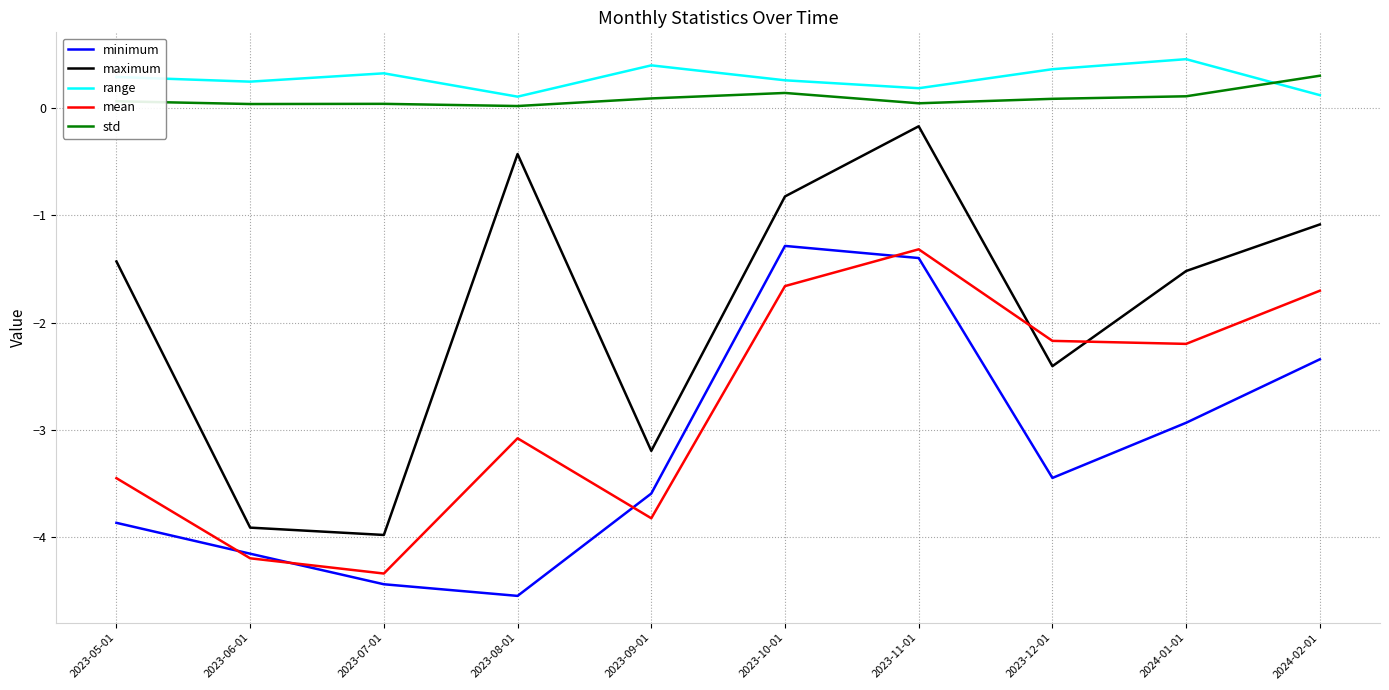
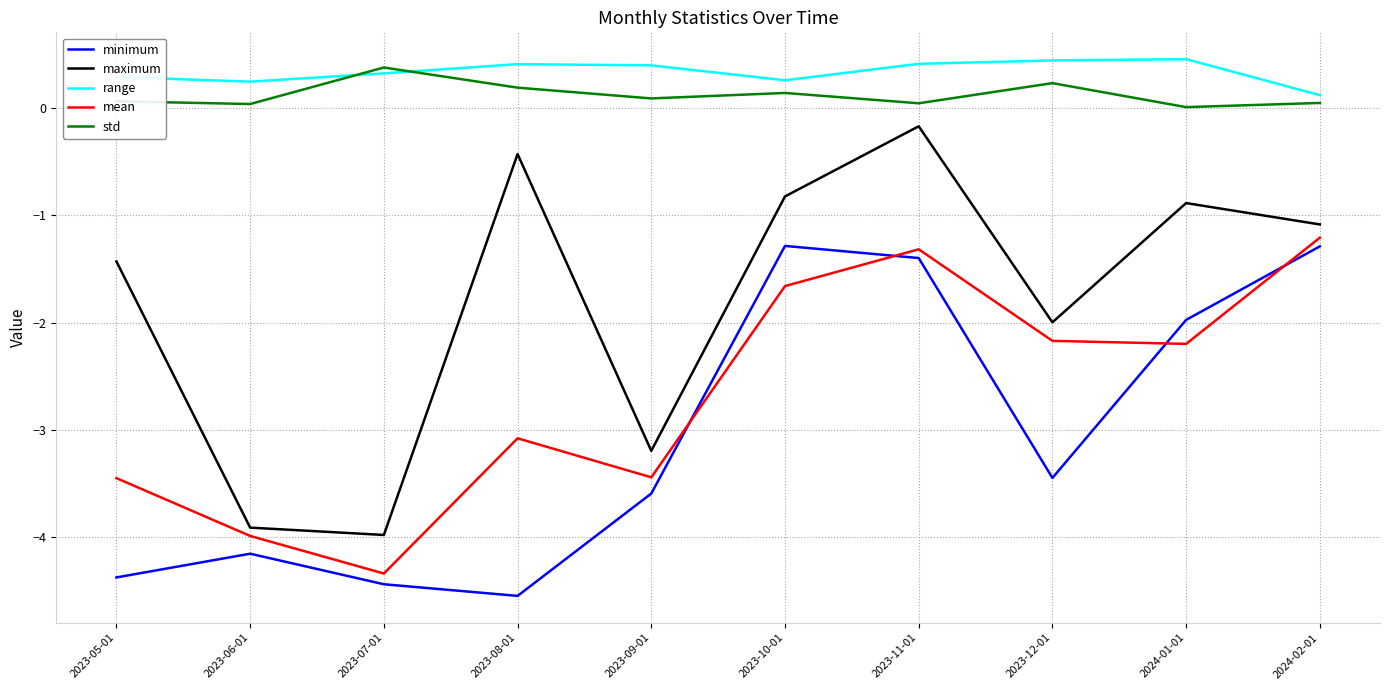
  {
    "minimum": {
-     "2023-05-01": -3.87,
+     "2023-05-01": -4.37,
      "2023-06-01": -4.15,
      "2023-07-01": -4.44,
      "2023-08-01": -4.55,
      "2023-09-01": -3.59,
      "2023-10-01": -1.29,
      "2023-11-01": -1.40,
      "2023-12-01": -3.45,
-     "2024-01-01": -2.93,
-     "2024-02-01": -2.34
+     "2024-01-01": -1.97,
+     "2024-02-01": -1.29
    },
    "maximum": {
      "2023-05-01": -1.43,
      "2023-06-01": -3.91,
      "2023-07-01": -3.98,
      "2023-08-01": -0.43,
      "2023-09-01": -3.20,
      "2023-10-01": -0.82,
      "2023-11-01": -0.17,
-     "2023-12-01": -2.41,
-     "2024-01-01": -1.52,
+     "2023-12-01": -2.00,
+     "2024-01-01": -0.89,
      "2024-02-01": -1.08
    },
    "range": {
      "2023-06-01": 0.25,
      "2023-07-01": 0.32,
-     "2023-08-01": 0.11,
+     "2023-08-01": 0.41,
      "2023-09-01": 0.40,
      "2023-10-01": 0.26,
-     "2023-11-01": 0.18,
-     "2023-12-01": 0.36,
+     "2023-11-01": 0.41,
+     "2023-12-01": 0.44,
      "2024-01-01": 0.46,
      "2024-02-01": 0.12
    },
    "mean": {
      "2023-05-01": -3.45,
-     "2023-06-01": -4.20,
+     "2023-06-01": -3.99,
      "2023-07-01": -4.34,
      "2023-08-01": -3.08,
-     "2023-09-01": -3.82,
+     "2023-09-01": -3.44,
      "2023-10-01": -1.66,
      "2023-11-01": -1.32,
      "2023-12-01": -2.17,
      "2024-01-01": -2.20,
-     "2024-02-01": -1.70
+     "2024-02-01": -1.21
    },
    "std": {
      "2023-06-01": 0.04,
-     "2023-07-01": 0.04,
-     "2023-08-01": 0.02,
+     "2023-07-01": 0.38,
+     "2023-08-01": 0.19,
      "2023-09-01": 0.09,
      "2023-10-01": 0.14,
      "2023-11-01": 0.04,
-     "2023-12-01": 0.09,
-     "2024-01-01": 0.11,
-     "2024-02-01": 0.30
+     "2023-12-01": 0.23,
+     "2024-01-01": 0.01,
+     "2024-02-01": 0.05
    }
  }
